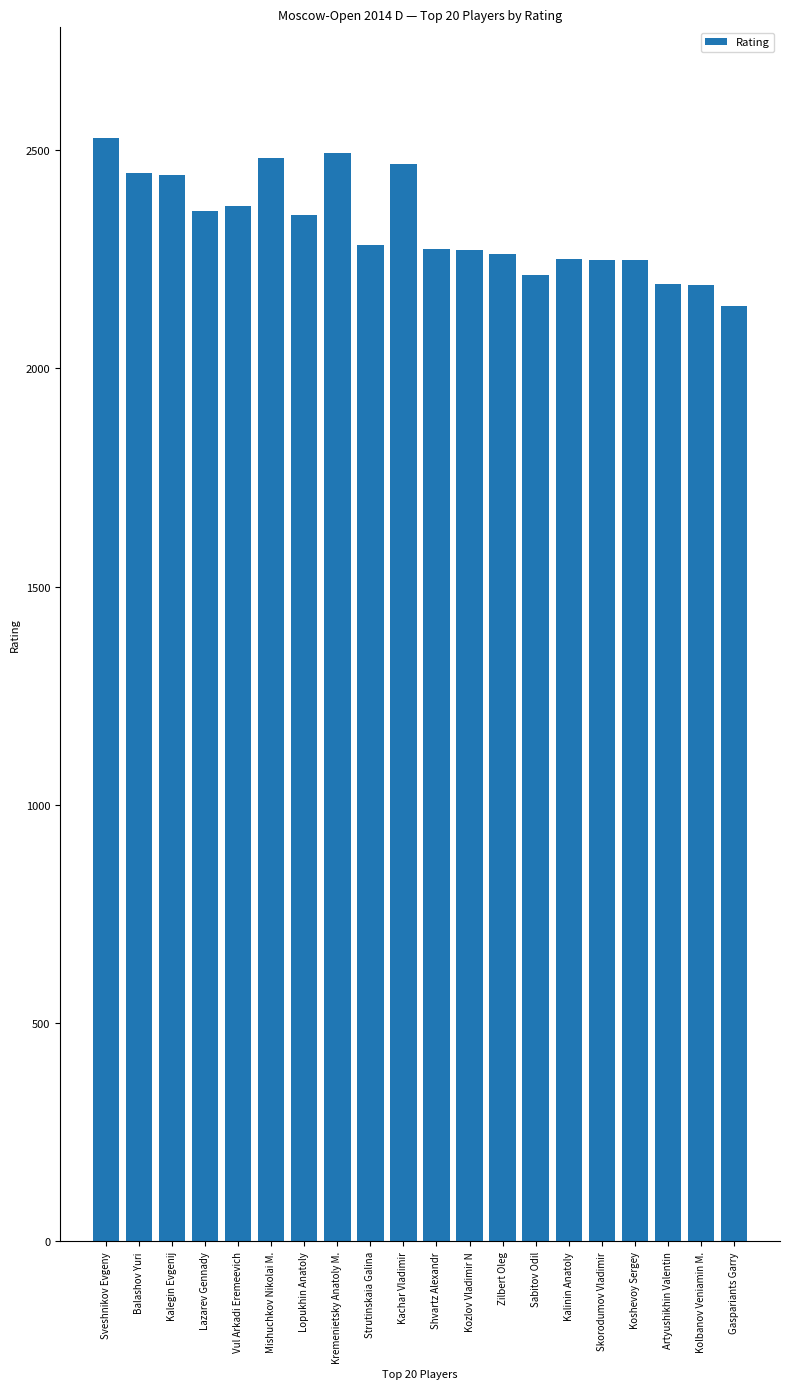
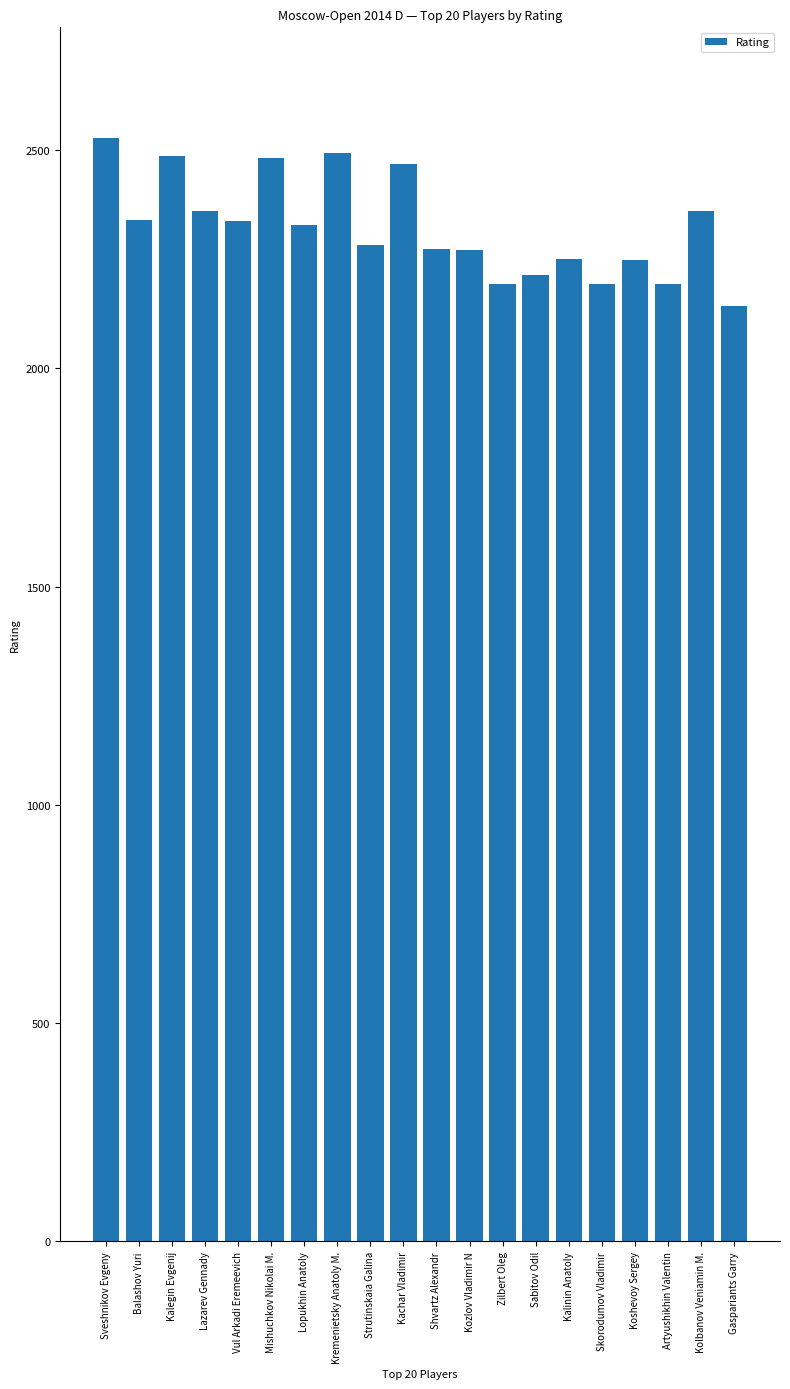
  {
    "Sveshnikov Evgeny": 2530,
-   "Balashov Yuri": 2450,
-   "Kalegin Evgenij": 2440,
+   "Balashov Yuri": 2340,
+   "Kalegin Evgenij": 2490,
    "Lazarev Gennady": 2360,
-   "Vul Arkadi Eremeevich": 2370,
+   "Vul Arkadi Eremeevich": 2340,
    "Mishuchkov Nikolai M.": 2480,
-   "Lopukhin Anatoly": 2350,
+   "Lopukhin Anatoly": 2330,
    "Kremenietsky Anatoly M.": 2490,
    "Strutinskaia Galina": 2280,
    "Kachar Vladimir": 2470,
    "Shvartz Alexandr": 2270,
    "Kozlov Vladimir N": 2270,
-   "Zilbert Oleg": 2260,
+   "Zilbert Oleg": 2190,
    "Sabitov Odil": 2210,
    "Kalinin Anatoly": 2250,
-   "Skorodumov Vladimir": 2250,
+   "Skorodumov Vladimir": 2190,
    "Koshevoy Sergey": 2250,
    "Artyushikhin Valentin": 2190,
-   "Kolbanov Veniamin M.": 2190,
+   "Kolbanov Veniamin M.": 2360,
    "Gaspariants Garry": 2140
  }
